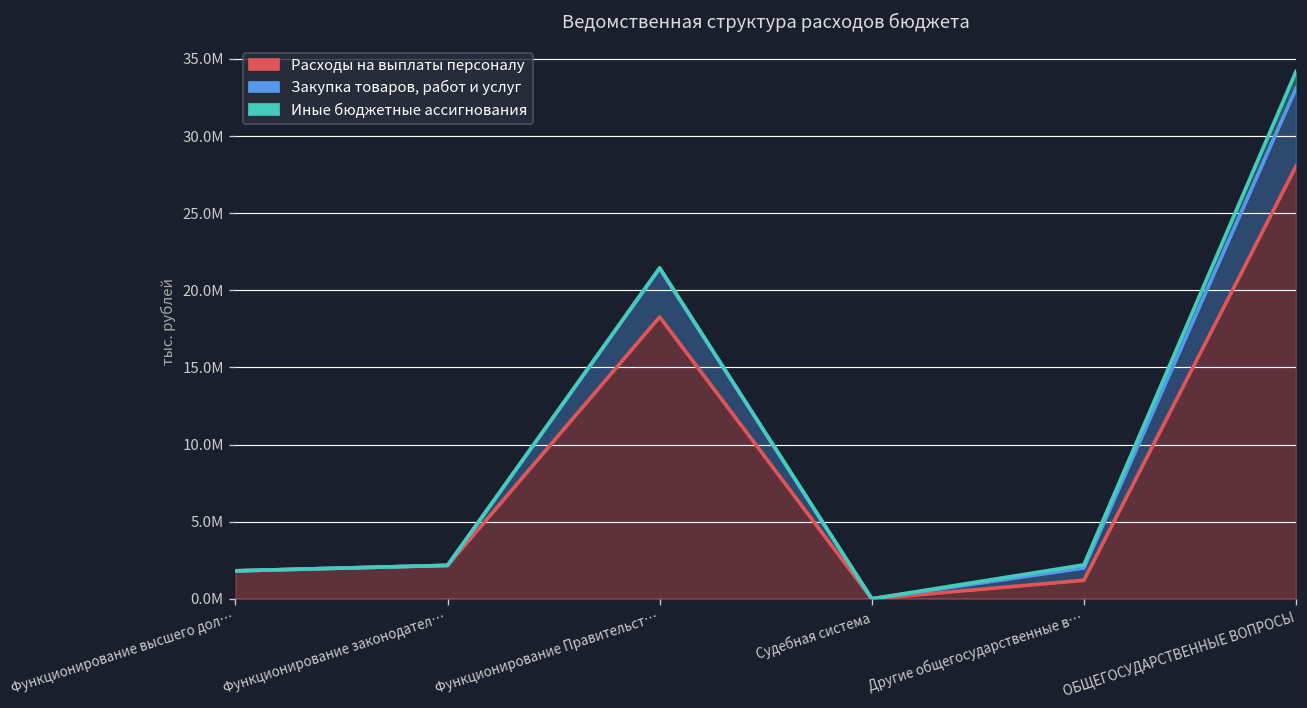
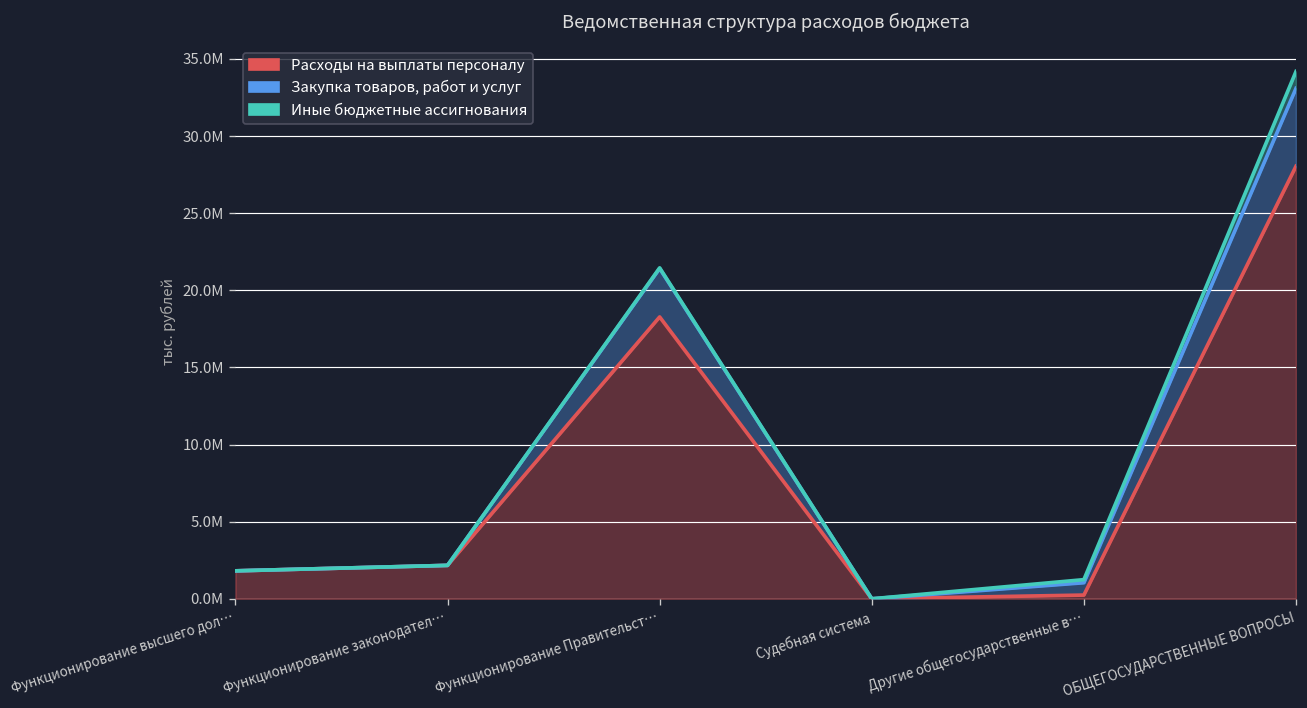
  {
    "Расходы на выплаты персоналу": {
      "Функционирование Правительст…": "18.3М",
-     "Другие общегосударственные в…": "1.2М",
+     "Другие общегосударственные в…": "0.2М",
      "ОБЩЕГОСУДАРСТВЕННЫЕ ВОПРОСЫ": "28.0М"
    }
  }
